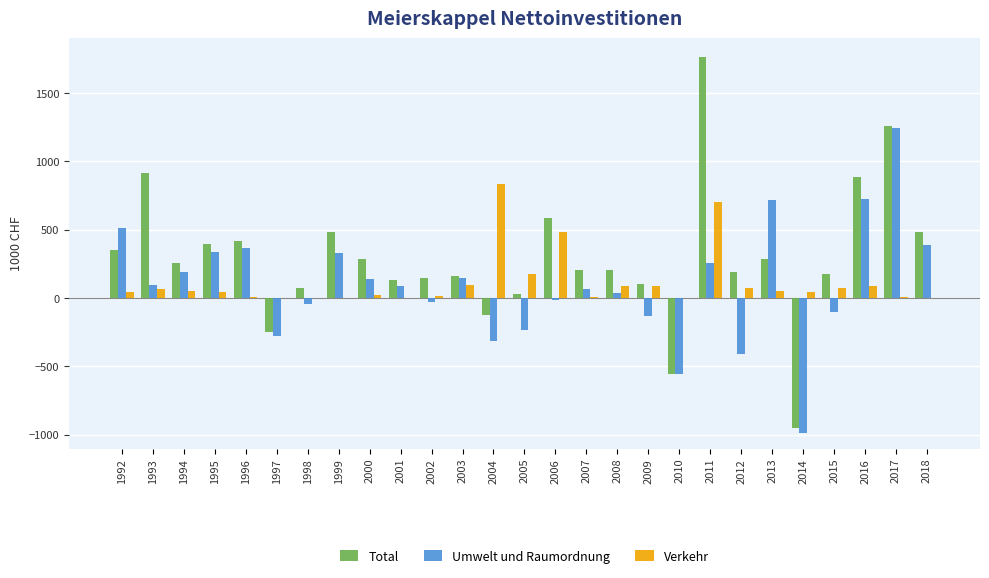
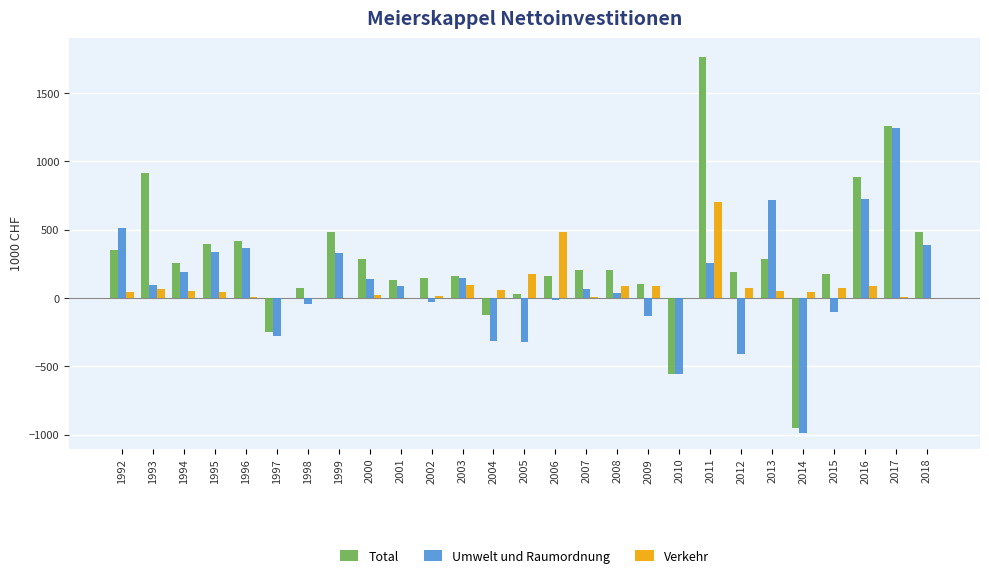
  {
    "Total": {
      "1992": 350,
      "1993": 920,
      "1994": 260,
      "1995": 390,
      "1996": 410,
      "1997": -250,
      "1998": 80,
      "1999": 480,
      "2000": 290,
      "2001": 130,
      "2002": 150,
      "2003": 160,
      "2004": -120,
      "2005": 30,
-     "2006": 590,
+     "2006": 160,
      "2007": 200,
      "2008": 210,
      "2009": 100,
      "2010": -550,
      "2011": 1760,
      "2012": 190,
      "2013": 290,
      "2014": -950,
      "2015": 170,
      "2016": 880,
      "2017": 1260,
      "2018": 480
    },
    "Umwelt und Raumordnung": {
      "1992": 520,
      "1993": 90,
      "1994": 190,
      "1995": 340,
      "1996": 370,
      "1997": -280,
      "1998": -40,
      "1999": 330,
      "2000": 140,
      "2001": 90,
      "2002": -30,
      "2003": 150,
      "2004": -310,
-     "2005": -240,
+     "2005": -320,
      "2007": 70,
      "2008": 40,
      "2009": -130,
      "2010": -550,
      "2011": 250,
      "2012": -410,
      "2013": 720,
      "2014": -990,
      "2015": -100,
      "2016": 720,
      "2017": 1240,
      "2018": 390
    },
    "Verkehr": {
      "1992": 40,
      "1993": 70,
      "1994": 50,
      "1995": 40,
      "1998": 0,
      "1999": 0,
      "2000": 20,
      "2003": 90,
-     "2004": 830,
+     "2004": 60,
      "2005": 180,
      "2006": 490,
      "2008": 90,
      "2009": 90,
      "2010": 0,
      "2011": 710,
      "2012": 70,
      "2013": 50,
      "2014": 40,
      "2015": 80,
      "2016": 90,
      "2018": 0
    }
  }
